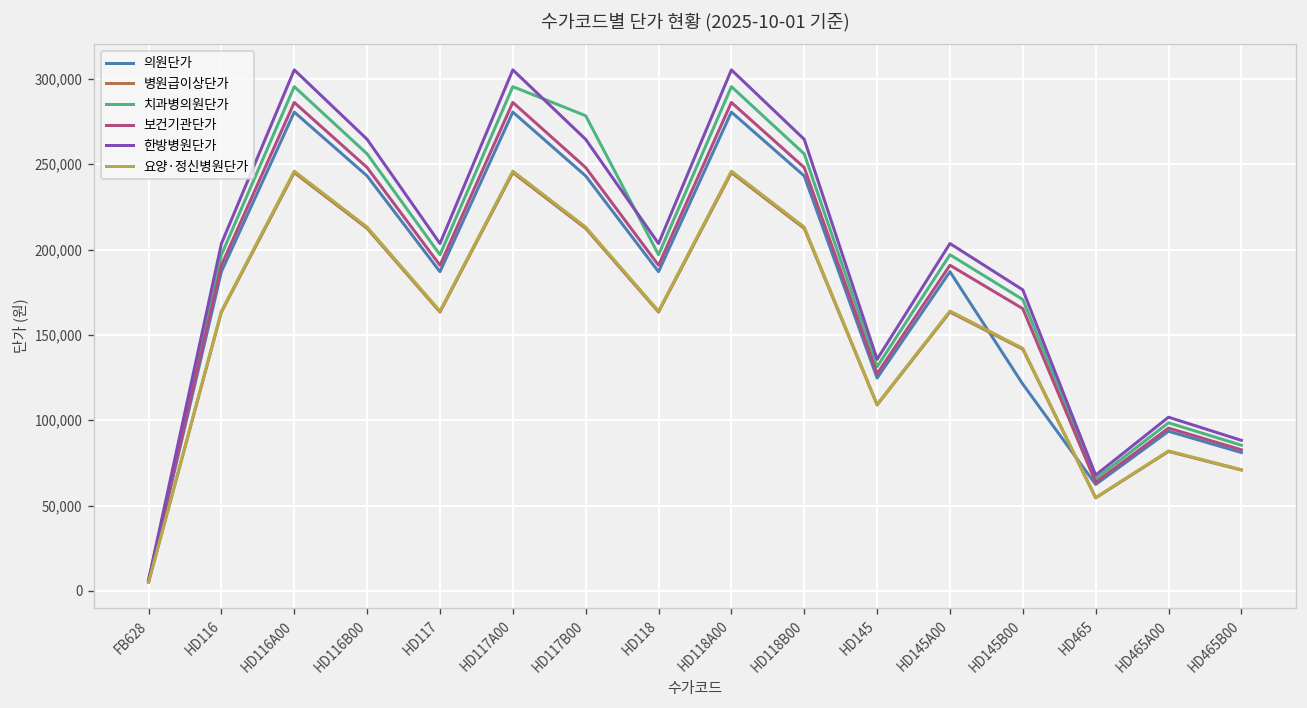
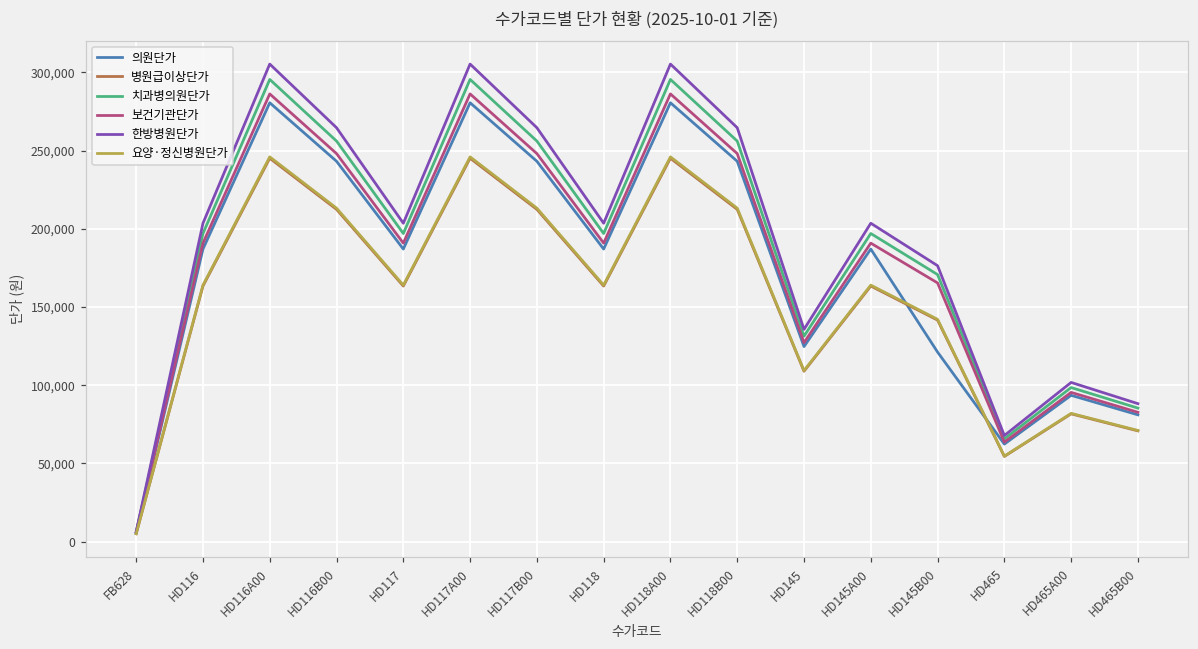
  {
    "의원단가": {
      "HD116": "187,000",
      "HD116A00": "281,000",
      "HD116B00": "243,000",
      "HD117": "187,000",
      "HD117A00": "281,000",
      "HD117B00": "243,000",
      "HD118": "187,000",
      "HD118A00": "281,000",
      "HD118B00": "243,000",
      "HD145": "125,000",
      "HD145A00": "187,000",
      "HD145B00": "121,000",
      "HD465A00": "94,000"
    },
    "치과병의원단가": {
      "HD116": "197,000",
      "HD116A00": "295,000",
      "HD116B00": "256,000",
      "HD117": "197,000",
      "HD117A00": "295,000",
-     "HD117B00": "278,000",
+     "HD117B00": "256,000",
      "HD118": "197,000",
      "HD118A00": "295,000",
      "HD118B00": "256,000",
      "HD145": "131,000",
      "HD145A00": "197,000",
      "HD145B00": "171,000",
      "HD465": "66,000",
      "HD465A00": "98,000",
      "HD465B00": "85,000"
    },
    "보건기관단가": {
      "HD116": "191,000",
      "HD116A00": "286,000",
      "HD116B00": "248,000",
      "HD117": "191,000",
      "HD117A00": "286,000",
      "HD117B00": "248,000",
      "HD118": "191,000",
      "HD118A00": "286,000",
      "HD118B00": "248,000",
      "HD145": "127,000",
      "HD145A00": "191,000",
      "HD145B00": "165,000",
      "HD465A00": "95,000"
    },
    "한방병원단가": {
      "HD116": "204,000",
      "HD116A00": "305,000",
      "HD116B00": "265,000",
      "HD117": "204,000",
      "HD117A00": "305,000",
      "HD117B00": "265,000",
      "HD118": "204,000",
      "HD118A00": "305,000",
      "HD118B00": "265,000",
      "HD145": "136,000",
      "HD145A00": "204,000",
      "HD145B00": "176,000",
      "HD465": "68,000",
      "HD465A00": "102,000",
      "HD465B00": "88,000"
    }
  }
